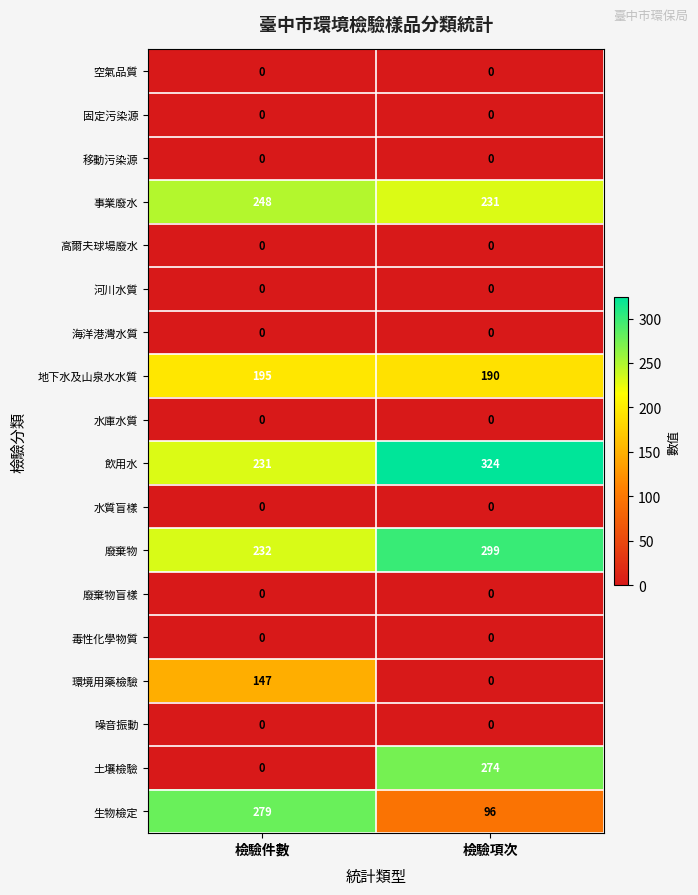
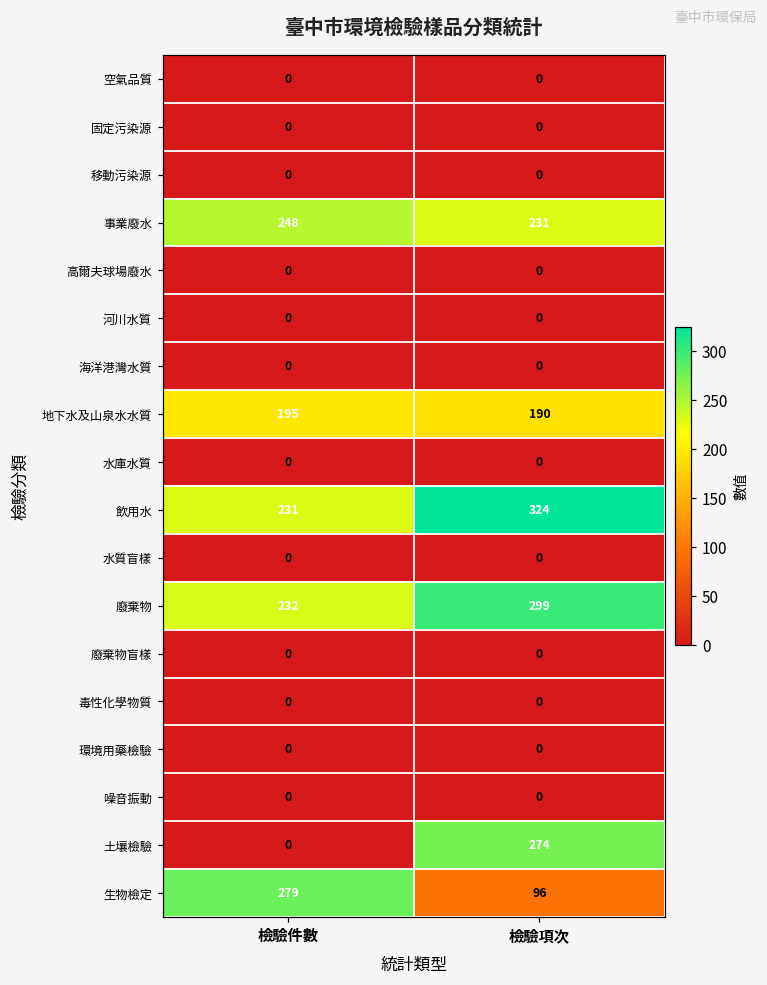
  {
    "空氣品質": {
      "檢驗件數": 0,
      "檢驗項次": 0
    },
    "固定污染源": {
      "檢驗件數": 0,
      "檢驗項次": 0
    },
    "移動污染源": {
      "檢驗件數": 0,
      "檢驗項次": 0
    },
    "事業廢水": {
      "檢驗件數": 248,
      "檢驗項次": 231
    },
    "高爾夫球場廢水": {
      "檢驗件數": 0,
      "檢驗項次": 0
    },
    "河川水質": {
      "檢驗件數": 0,
      "檢驗項次": 0
    },
    "海洋港灣水質": {
      "檢驗件數": 0,
      "檢驗項次": 0
    },
    "地下水及山泉水水質": {
      "檢驗件數": 195,
      "檢驗項次": 190
    },
    "水庫水質": {
      "檢驗件數": 0,
      "檢驗項次": 0
    },
    "飲用水": {
      "檢驗件數": 231,
      "檢驗項次": 324
    },
    "水質盲樣": {
      "檢驗件數": 0,
      "檢驗項次": 0
    },
    "廢棄物": {
      "檢驗件數": 232,
      "檢驗項次": 299
    },
    "廢棄物盲樣": {
      "檢驗件數": 0,
      "檢驗項次": 0
    },
    "毒性化學物質": {
      "檢驗件數": 0,
      "檢驗項次": 0
    },
    "環境用藥檢驗": {
-     "檢驗件數": 147,
+     "檢驗件數": 0,
      "檢驗項次": 0
    },
    "噪音振動": {
      "檢驗件數": 0,
      "檢驗項次": 0
    },
    "土壤檢驗": {
      "檢驗件數": 0,
      "檢驗項次": 274
    },
    "生物檢定": {
      "檢驗件數": 279,
      "檢驗項次": 96
    }
  }
